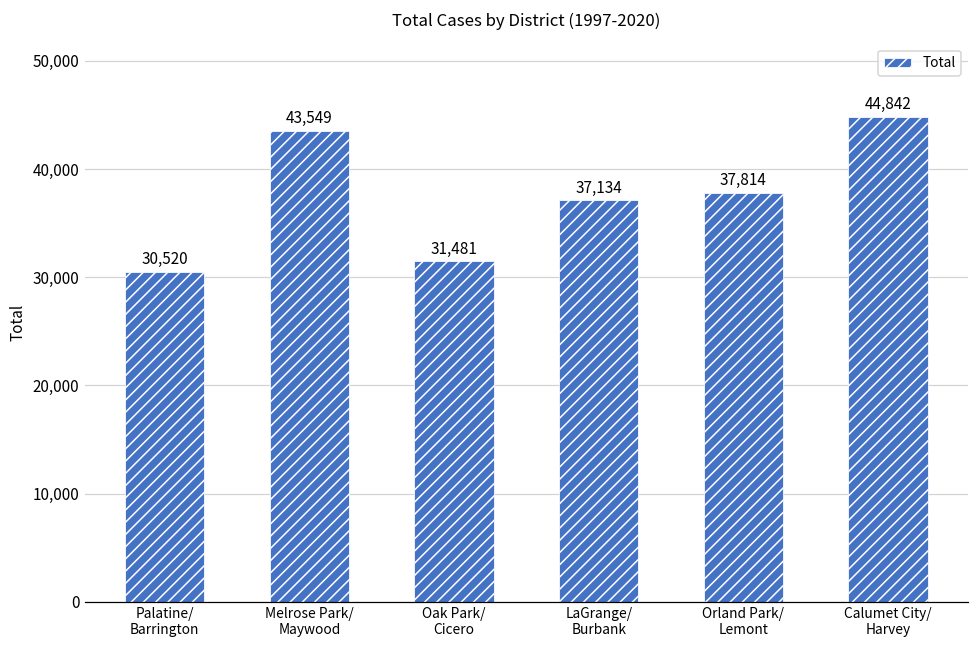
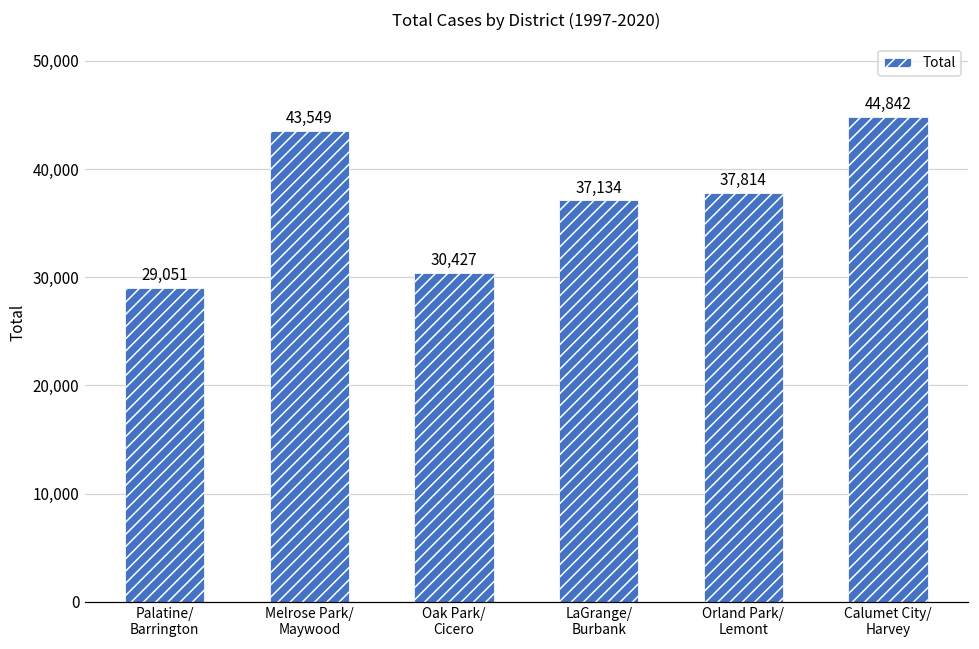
  {
-   "Palatine/ Barrington": "30,520",
+   "Palatine/ Barrington": "29,051",
    "Melrose Park/ Maywood": "43,549",
-   "Oak Park/ Cicero": "31,481",
+   "Oak Park/ Cicero": "30,427",
    "LaGrange/ Burbank": "37,134",
    "Orland Park/ Lemont": "37,814",
    "Calumet City/ Harvey": "44,842"
  }
